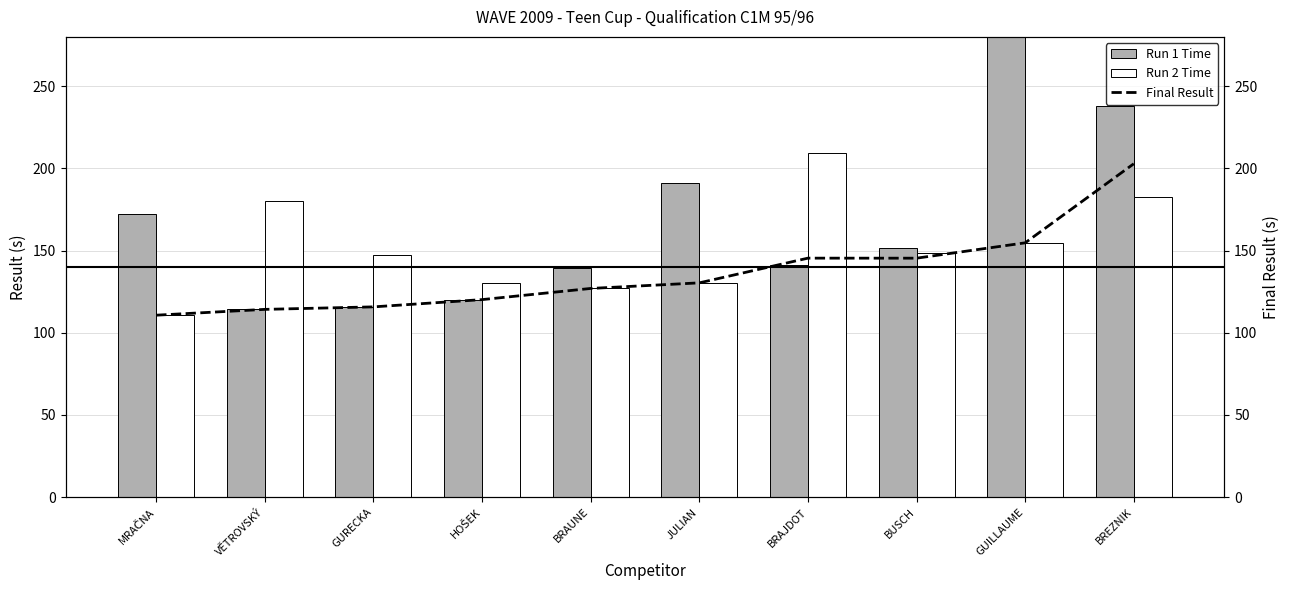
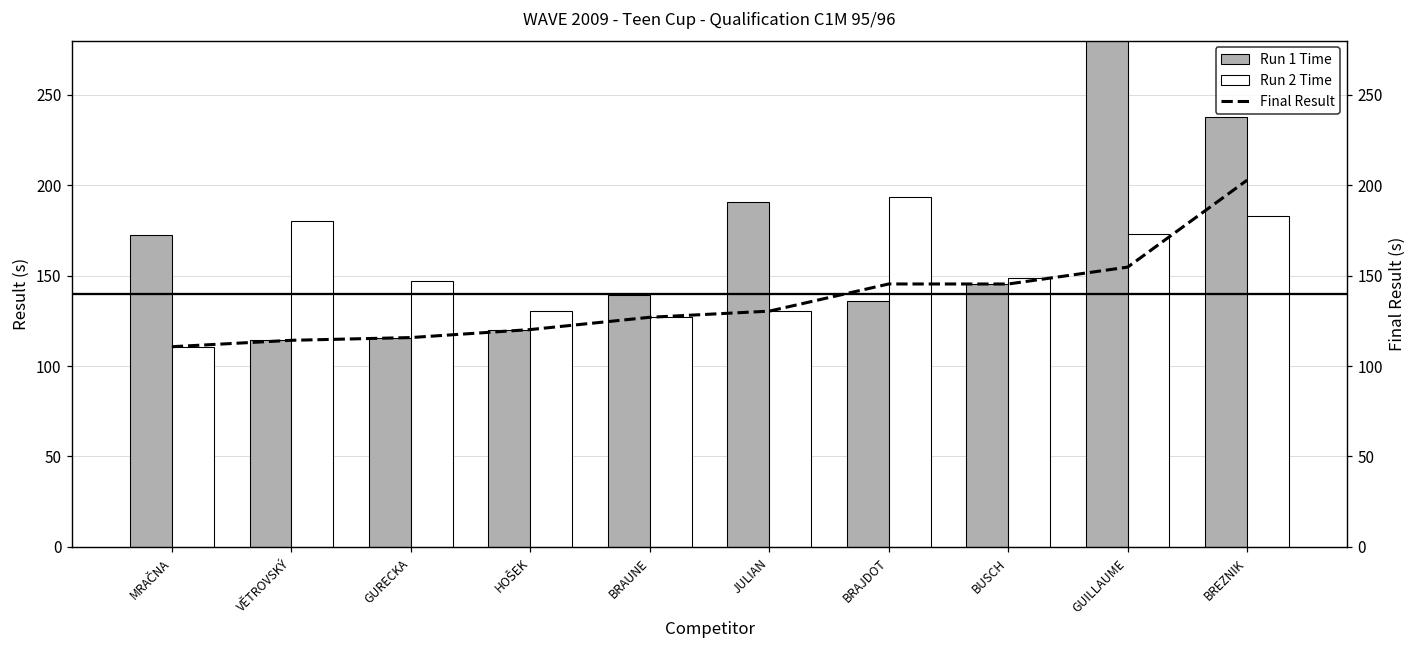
  {
    "Run 1 Time": {
      "MRAČNA": 172,
      "VĚTROVSKÝ": 114,
      "GURECKA": 116,
      "HOŠEK": 120,
      "BRAUNE": 140,
      "JULIAN": 191,
-     "BRAJDOT": 142,
-     "BUSCH": 151,
+     "BRAJDOT": 136,
+     "BUSCH": 145,
      "BREZNIK": 238
    },
    "Run 2 Time": {
      "MRAČNA": 111,
      "VĚTROVSKÝ": 180,
      "GURECKA": 147,
      "HOŠEK": 130,
      "BRAUNE": 127,
      "JULIAN": 130,
-     "BRAJDOT": 210,
+     "BRAJDOT": 194,
      "BUSCH": 149,
-     "GUILLAUME": 155,
+     "GUILLAUME": 173,
      "BREZNIK": 183
    },
    "Final Result": {
      "MRAČNA": 111,
      "VĚTROVSKÝ": 114,
      "GURECKA": 116,
      "HOŠEK": 120,
      "BRAUNE": 127,
      "JULIAN": 130,
      "BRAJDOT": 145,
      "BUSCH": 145,
      "GUILLAUME": 155,
      "BREZNIK": 203
    }
  }
